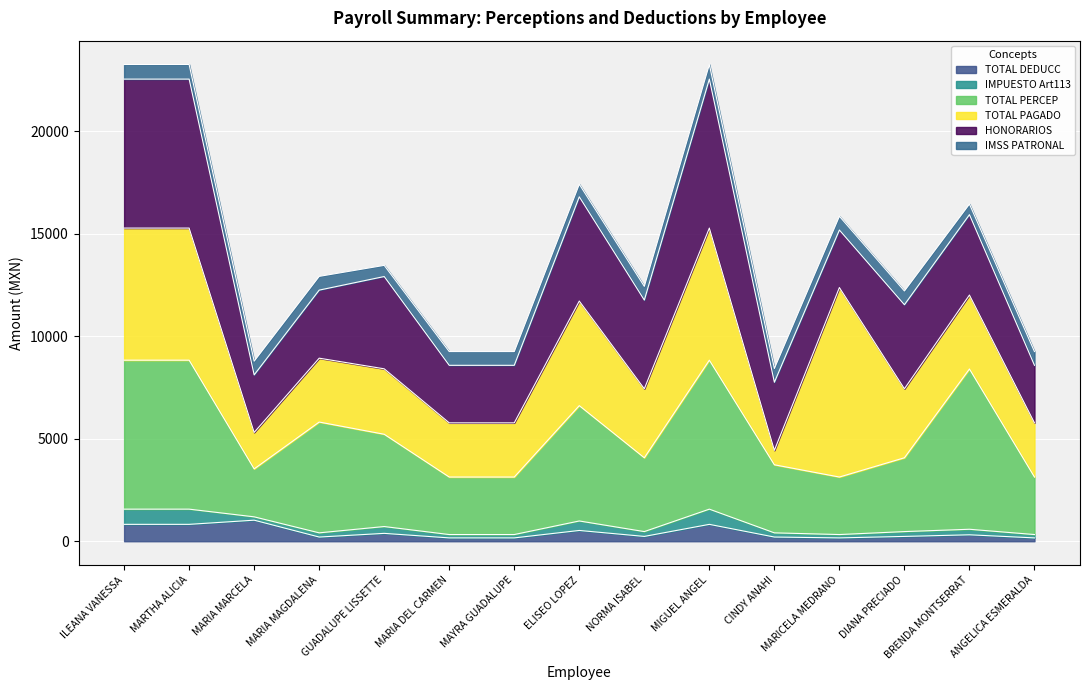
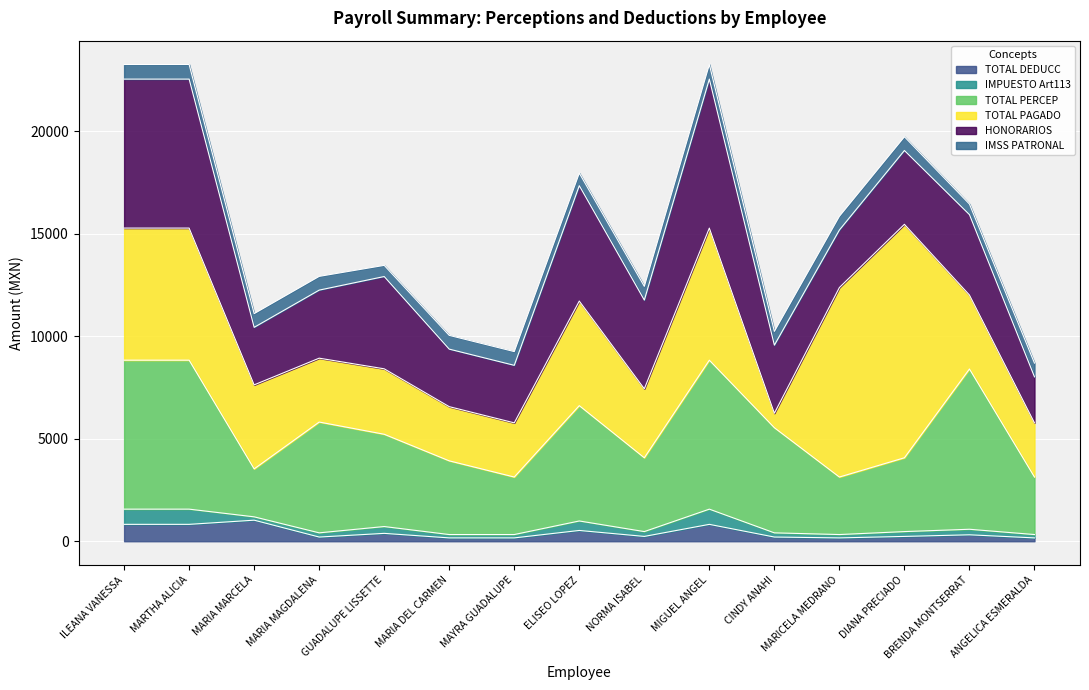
  {
    "TOTAL PERCEP": {
      "ILEANA VANESSA": 7300,
      "MARTHA ALICIA": 7300,
      "MARIA MARCELA": 2300,
      "MARIA MAGDALENA": 5400,
      "GUADALUPE LISSETTE": 4500,
-     "MARIA DEL CARMEN": 2800,
+     "MARIA DEL CARMEN": 3600,
      "MAYRA GUADALUPE": 2800,
      "ELISEO LOPEZ": 5600,
      "NORMA ISABEL": 3600,
      "MIGUEL ANGEL": 7300,
-     "CINDY ANAHI": 3300,
+     "CINDY ANAHI": 5100,
      "MARICELA MEDRANO": 2800,
      "DIANA PRECIADO": 3600,
      "BRENDA MONTSERRAT": 7800,
      "ANGELICA ESMERALDA": 2800
    },
    "TOTAL PAGADO": {
      "ILEANA VANESSA": 6400,
      "MARTHA ALICIA": 6400,
-     "MARIA MARCELA": 1800,
+     "MARIA MARCELA": 4100,
      "MARIA MAGDALENA": 3100,
      "GUADALUPE LISSETTE": 3200,
      "MARIA DEL CARMEN": 2600,
      "MAYRA GUADALUPE": 2600,
      "ELISEO LOPEZ": 5100,
      "NORMA ISABEL": 3400,
      "MIGUEL ANGEL": 6400,
      "CINDY ANAHI": 700,
      "MARICELA MEDRANO": 9200,
-     "DIANA PRECIADO": 3400,
+     "DIANA PRECIADO": 11400,
      "BRENDA MONTSERRAT": 3600,
      "ANGELICA ESMERALDA": 2600
    },
    "HONORARIOS": {
      "ILEANA VANESSA": 7300,
      "MARTHA ALICIA": 7300,
      "MARIA MARCELA": 2800,
      "MARIA MAGDALENA": 3300,
      "GUADALUPE LISSETTE": 4500,
      "MARIA DEL CARMEN": 2800,
      "MAYRA GUADALUPE": 2800,
-     "ELISEO LOPEZ": 5100,
+     "ELISEO LOPEZ": 5600,
      "NORMA ISABEL": 4300,
      "MIGUEL ANGEL": 7300,
      "CINDY ANAHI": 3300,
      "MARICELA MEDRANO": 2800,
-     "DIANA PRECIADO": 4100,
+     "DIANA PRECIADO": 3600,
      "BRENDA MONTSERRAT": 3900,
-     "ANGELICA ESMERALDA": 2800
+     "ANGELICA ESMERALDA": 2200
    }
  }
